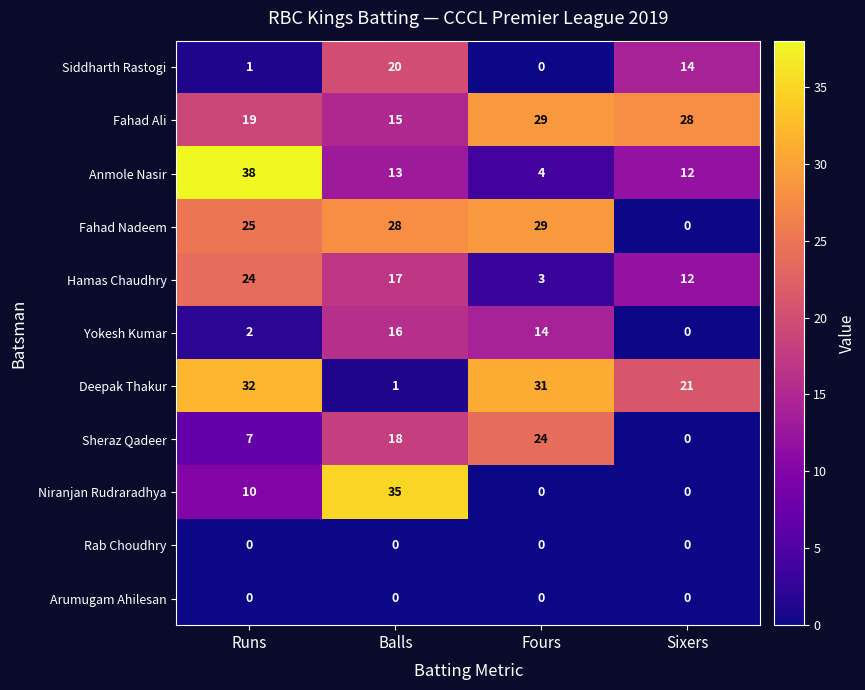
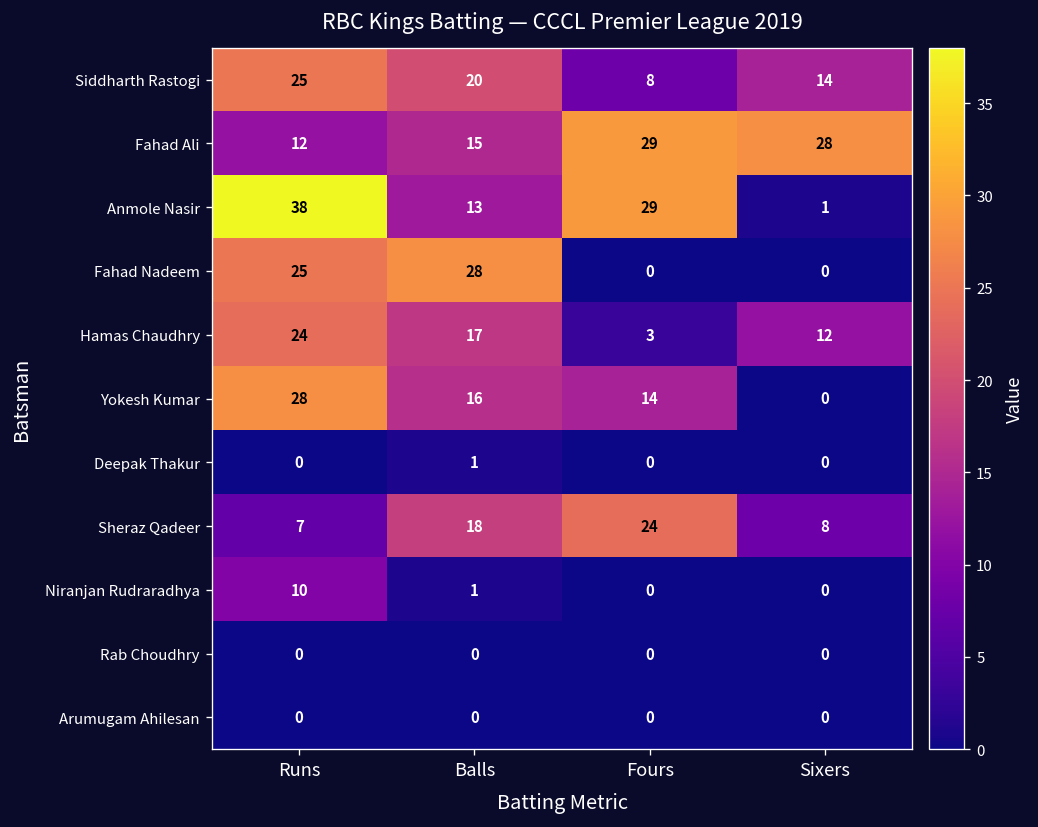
  {
    "Siddharth Rastogi": {
-     "Runs": 1,
+     "Runs": 25,
      "Balls": 20,
-     "Fours": 0,
+     "Fours": 8,
      "Sixers": 14
    },
    "Fahad Ali": {
-     "Runs": 19,
+     "Runs": 12,
      "Balls": 15,
      "Fours": 29,
      "Sixers": 28
    },
    "Anmole Nasir": {
      "Runs": 38,
      "Balls": 13,
-     "Fours": 4,
-     "Sixers": 12
+     "Fours": 29,
+     "Sixers": 1
    },
    "Fahad Nadeem": {
      "Runs": 25,
      "Balls": 28,
-     "Fours": 29,
+     "Fours": 0,
      "Sixers": 0
    },
    "Hamas Chaudhry": {
      "Runs": 24,
      "Balls": 17,
      "Fours": 3,
      "Sixers": 12
    },
    "Yokesh Kumar": {
-     "Runs": 2,
+     "Runs": 28,
      "Balls": 16,
      "Fours": 14,
      "Sixers": 0
    },
    "Deepak Thakur": {
-     "Runs": 32,
+     "Runs": 0,
      "Balls": 1,
-     "Fours": 31,
-     "Sixers": 21
+     "Fours": 0,
+     "Sixers": 0
    },
    "Sheraz Qadeer": {
      "Runs": 7,
      "Balls": 18,
      "Fours": 24,
-     "Sixers": 0
+     "Sixers": 8
    },
    "Niranjan Rudraradhya": {
      "Runs": 10,
-     "Balls": 35,
+     "Balls": 1,
      "Fours": 0,
      "Sixers": 0
    },
    "Rab Choudhry": {
      "Runs": 0,
      "Balls": 0,
      "Fours": 0,
      "Sixers": 0
    },
    "Arumugam Ahilesan": {
      "Runs": 0,
      "Balls": 0,
      "Fours": 0,
      "Sixers": 0
    }
  }
